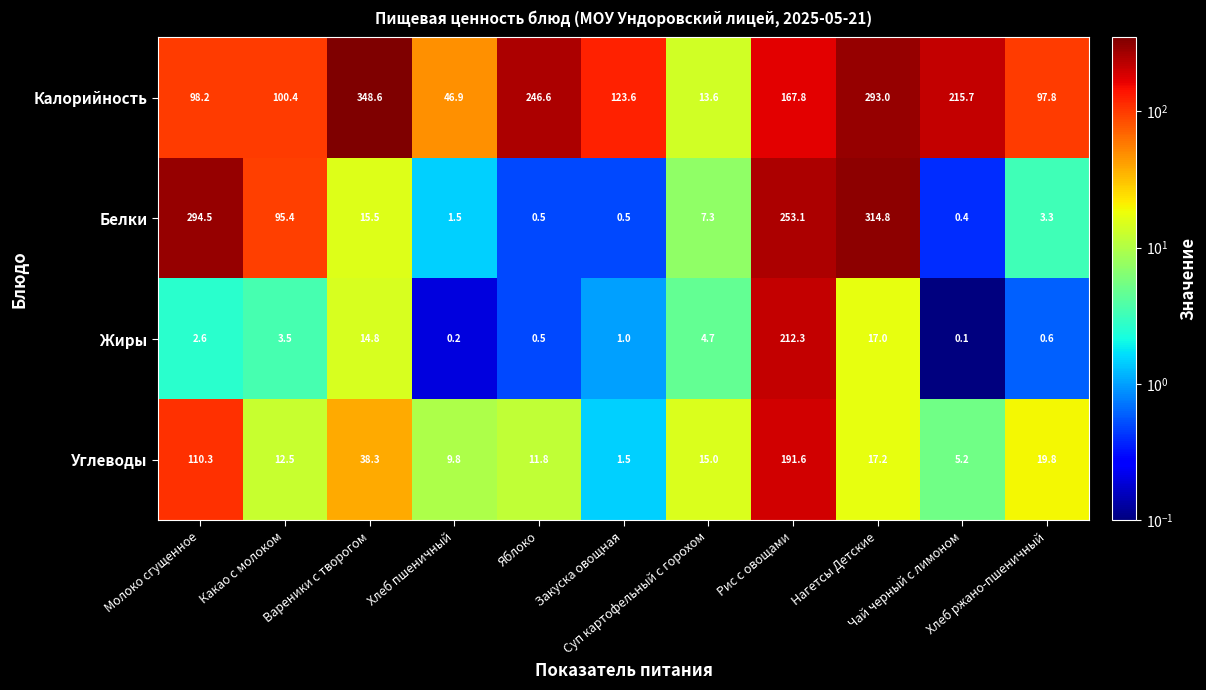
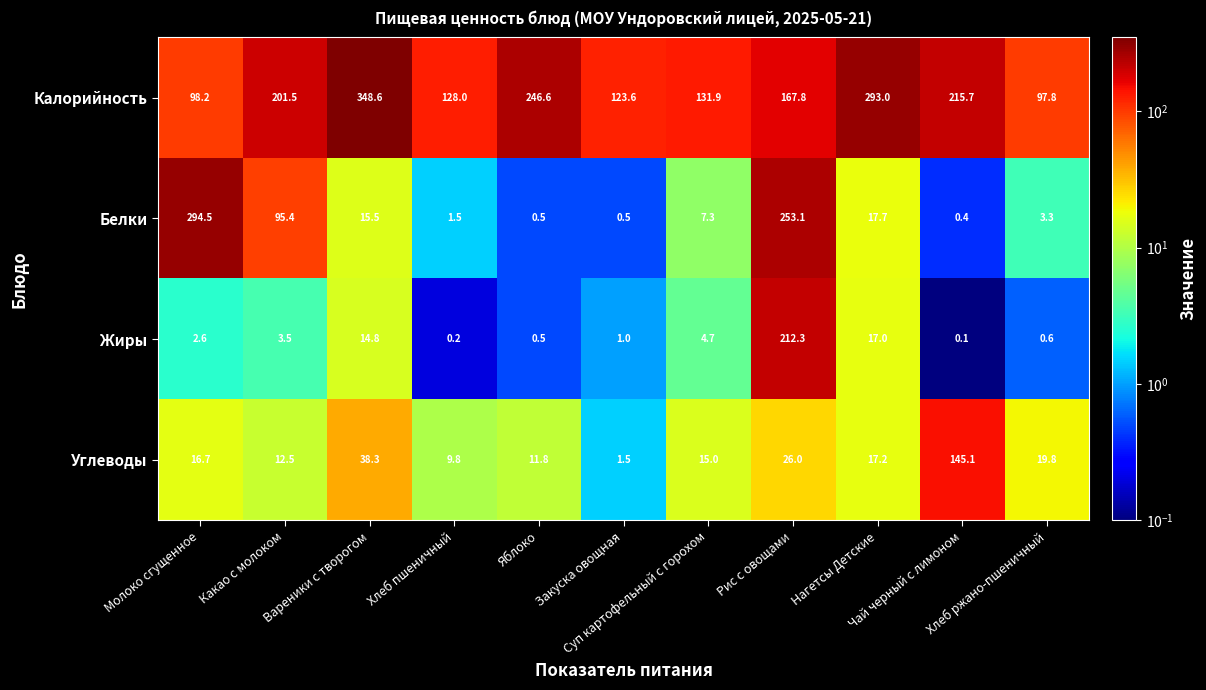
  {
    "Калорийность": {
      "Молоко сгущенное": 98.2,
-     "Какао с молоком": 100.4,
+     "Какао с молоком": 201.5,
      "Вареники с творогом": 348.6,
-     "Хлеб пшеничный": 46.9,
+     "Хлеб пшеничный": 128.0,
      "Яблоко": 246.6,
      "Закуска овощная": 123.6,
-     "Суп картофельный с горохом": 13.6,
+     "Суп картофельный с горохом": 131.9,
      "Рис с овощами": 167.8,
      "Нагетсы Детские": 293.0,
      "Чай черный с лимоном": 215.7,
      "Хлеб ржано-пшеничный": 97.8
    },
    "Белки": {
      "Молоко сгущенное": 294.5,
      "Какао с молоком": 95.4,
      "Вареники с творогом": 15.5,
      "Хлеб пшеничный": 1.5,
      "Яблоко": 0.5,
      "Закуска овощная": 0.5,
      "Суп картофельный с горохом": 7.3,
      "Рис с овощами": 253.1,
-     "Нагетсы Детские": 314.8,
+     "Нагетсы Детские": 17.7,
      "Чай черный с лимоном": 0.4,
      "Хлеб ржано-пшеничный": 3.3
    },
    "Жиры": {
      "Молоко сгущенное": 2.6,
      "Какао с молоком": 3.5,
      "Вареники с творогом": 14.8,
      "Хлеб пшеничный": 0.2,
      "Яблоко": 0.5,
      "Закуска овощная": 1.0,
      "Суп картофельный с горохом": 4.7,
      "Рис с овощами": 212.3,
      "Нагетсы Детские": 17.0,
      "Чай черный с лимоном": 0.1,
      "Хлеб ржано-пшеничный": 0.6
    },
    "Углеводы": {
-     "Молоко сгущенное": 110.3,
+     "Молоко сгущенное": 16.7,
      "Какао с молоком": 12.5,
      "Вареники с творогом": 38.3,
      "Хлеб пшеничный": 9.8,
      "Яблоко": 11.8,
      "Закуска овощная": 1.5,
      "Суп картофельный с горохом": 15.0,
-     "Рис с овощами": 191.6,
+     "Рис с овощами": 26.0,
      "Нагетсы Детские": 17.2,
-     "Чай черный с лимоном": 5.2,
+     "Чай черный с лимоном": 145.1,
      "Хлеб ржано-пшеничный": 19.8
    }
  }
